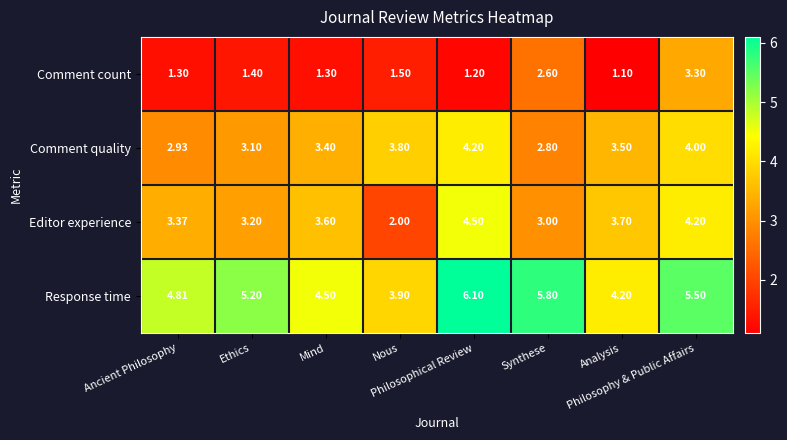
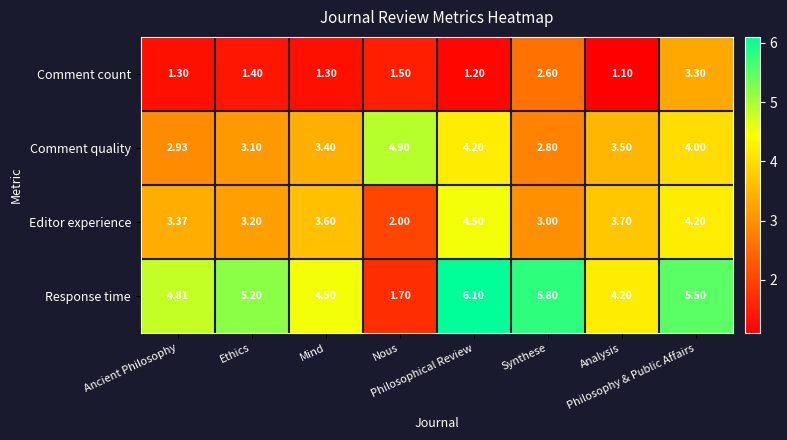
  {
    "Comment count": {
      "Ancient Philosophy": 1.30,
      "Ethics": 1.40,
      "Mind": 1.30,
      "Nous": 1.50,
      "Philosophical Review": 1.20,
      "Synthese": 2.60,
      "Analysis": 1.10,
      "Philosophy & Public Affairs": 3.30
    },
    "Comment quality": {
      "Ancient Philosophy": 2.93,
      "Ethics": 3.10,
      "Mind": 3.40,
-     "Nous": 3.80,
+     "Nous": 4.90,
      "Philosophical Review": 4.20,
      "Synthese": 2.80,
      "Analysis": 3.50,
      "Philosophy & Public Affairs": 4.00
    },
    "Editor experience": {
      "Ancient Philosophy": 3.37,
      "Ethics": 3.20,
      "Mind": 3.60,
      "Nous": 2.00,
      "Philosophical Review": 4.50,
      "Synthese": 3.00,
      "Analysis": 3.70,
      "Philosophy & Public Affairs": 4.20
    },
    "Response time": {
      "Ancient Philosophy": 4.81,
      "Ethics": 5.20,
      "Mind": 4.50,
-     "Nous": 3.90,
+     "Nous": 1.70,
      "Philosophical Review": 6.10,
      "Synthese": 5.80,
      "Analysis": 4.20,
      "Philosophy & Public Affairs": 5.50
    }
  }
